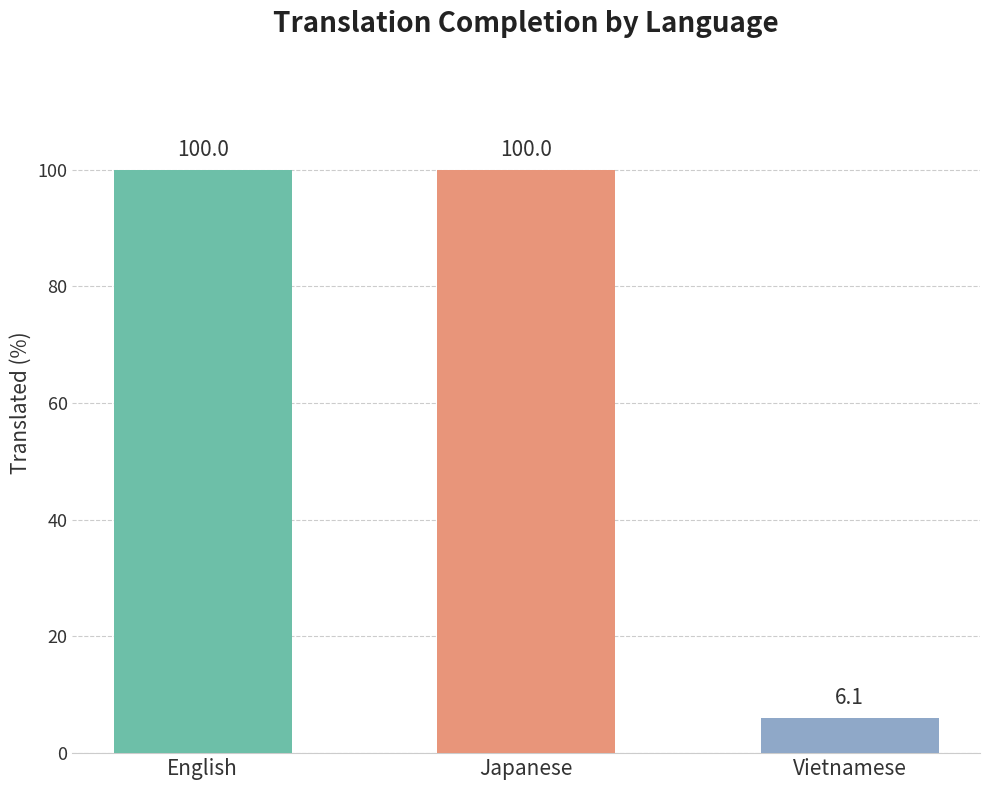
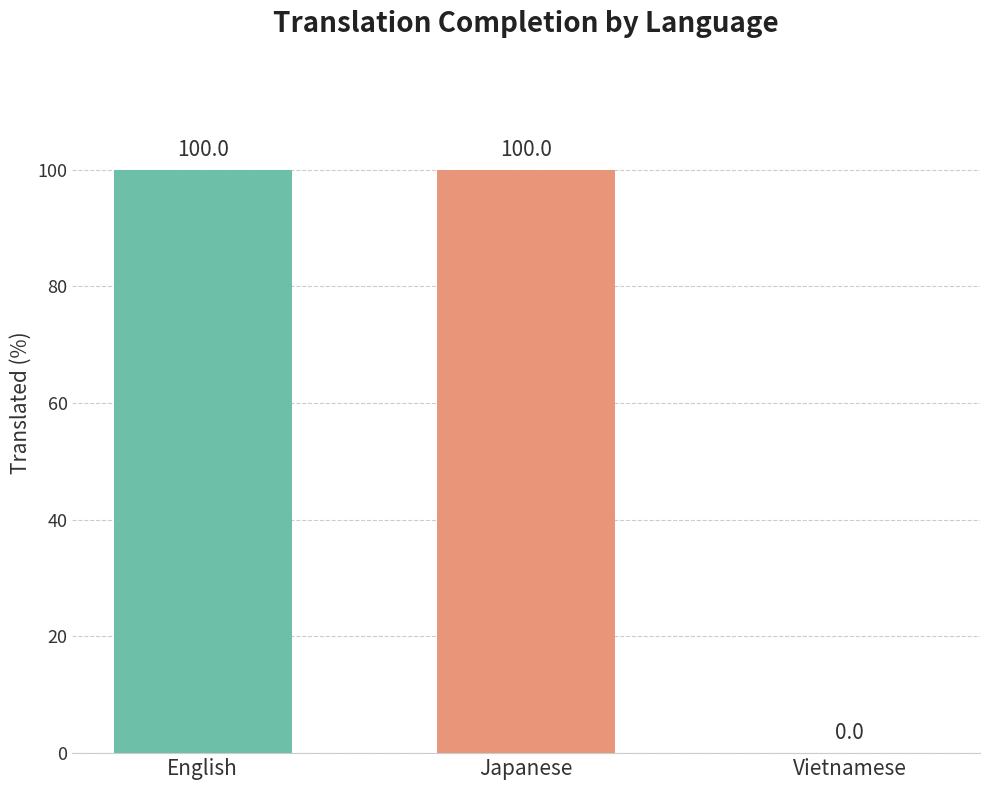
  {
    "English": 100.0,
    "Japanese": 100.0,
-   "Vietnamese": 6.1
+   "Vietnamese": 0.0
  }
